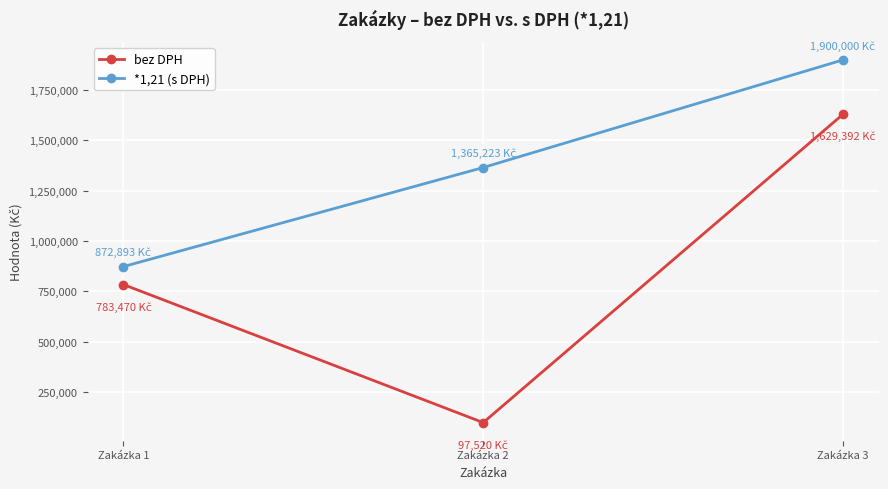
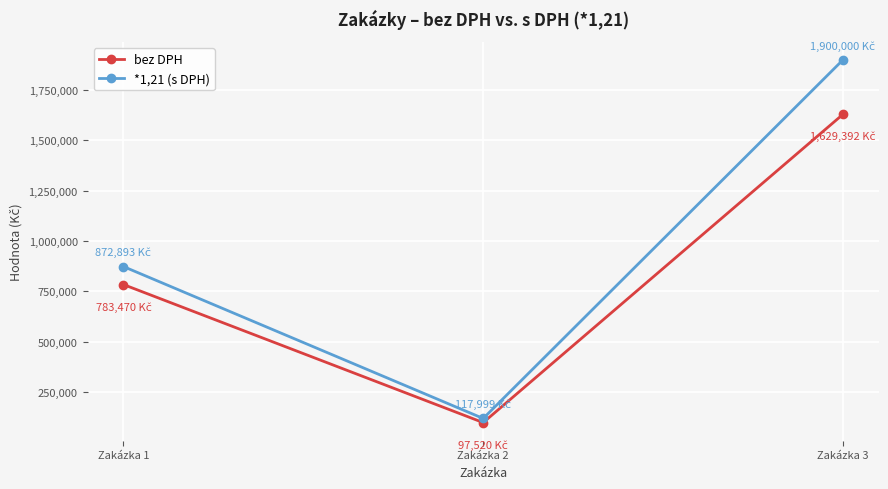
  {
    "bez DPH": {
      "Zakázka 1": "783,470",
      "Zakázka 2": "97,520",
      "Zakázka 3": "1,629,392"
    },
    "*1,21 (s DPH)": {
      "Zakázka 1": "872,893",
-     "Zakázka 2": "1,365,223",
+     "Zakázka 2": "117,999",
      "Zakázka 3": "1,900,000"
    }
  }
